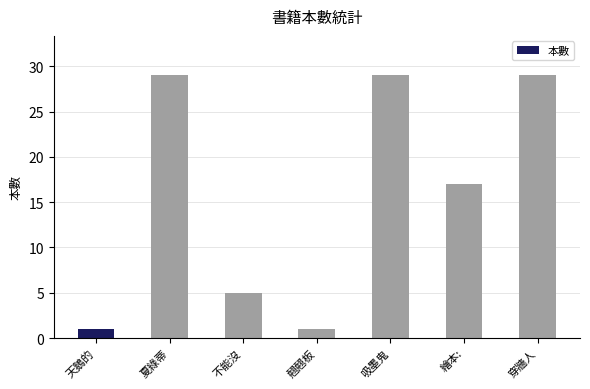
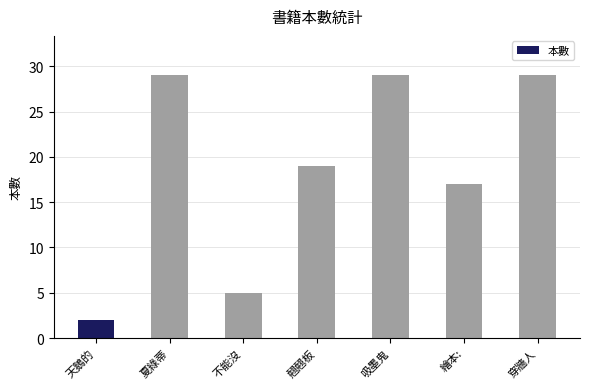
  {
-   "天鵝的": 1,
+   "天鵝的": 2,
    "夏綠蒂": 29,
    "不能沒": 5,
-   "翹翹板": 1,
+   "翹翹板": 19,
    "吸墨鬼": 29,
    "繪本:": 17,
    "穿牆人": 29
  }
